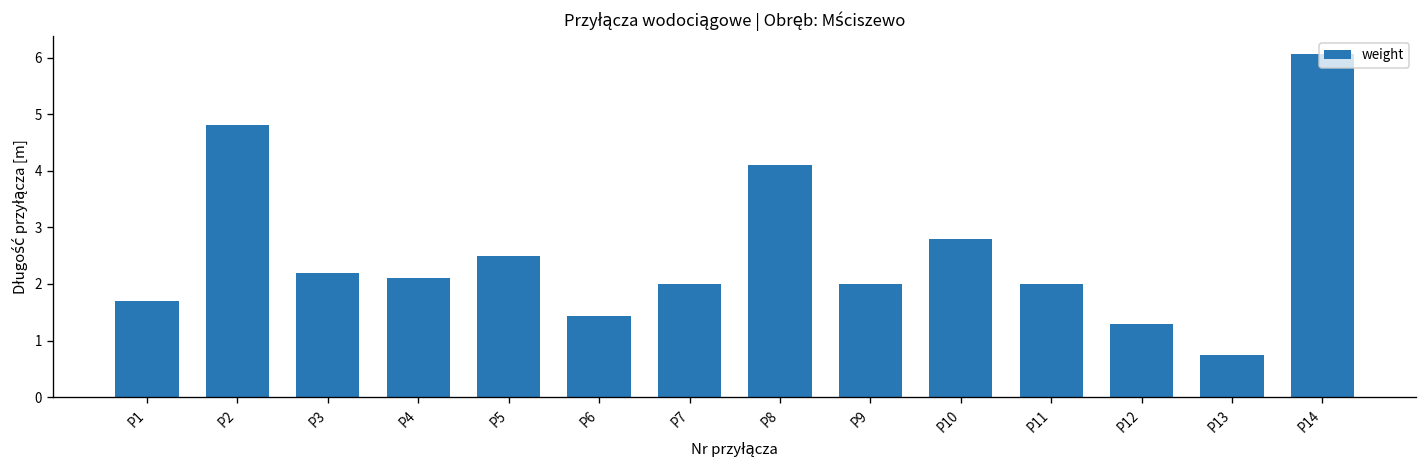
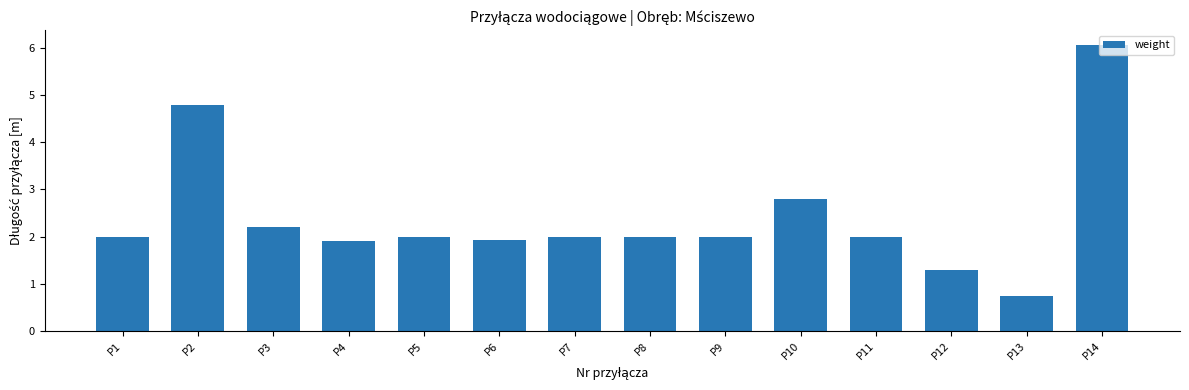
  {
-   "P1": 1.7,
+   "P1": 2.0,
    "P2": 4.8,
    "P3": 2.2,
-   "P4": 2.1,
-   "P5": 2.5,
-   "P6": 1.4,
+   "P4": 1.9,
+   "P5": 2.0,
+   "P6": 1.9,
    "P7": 2.0,
-   "P8": 4.1,
+   "P8": 2.0,
    "P9": 2.0,
    "P10": 2.8,
    "P11": 2.0,
    "P12": 1.3,
    "P13": 0.8
  }
